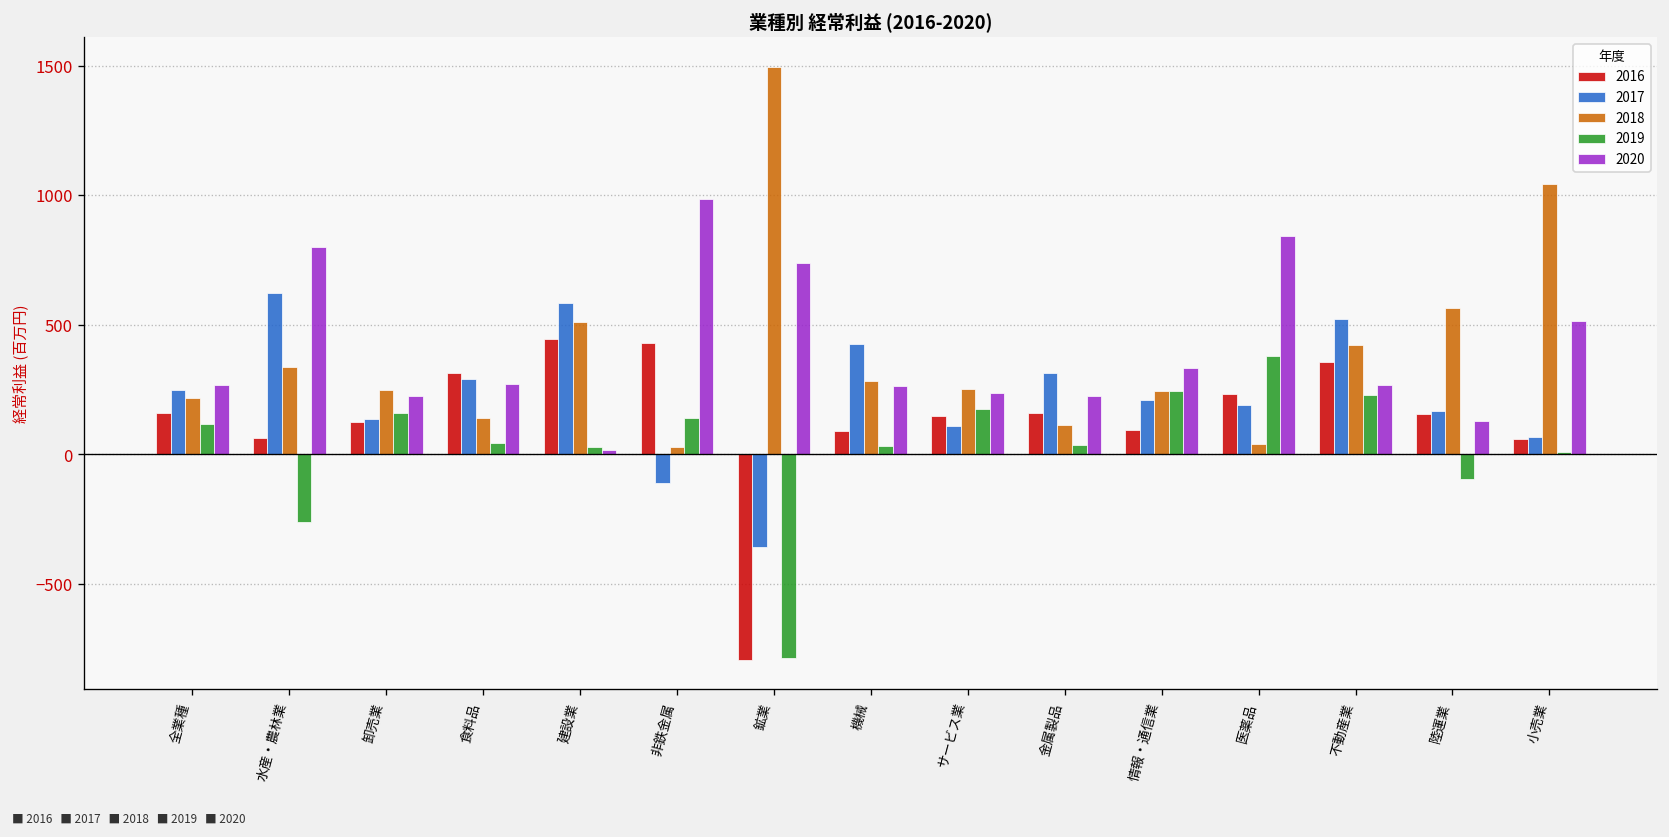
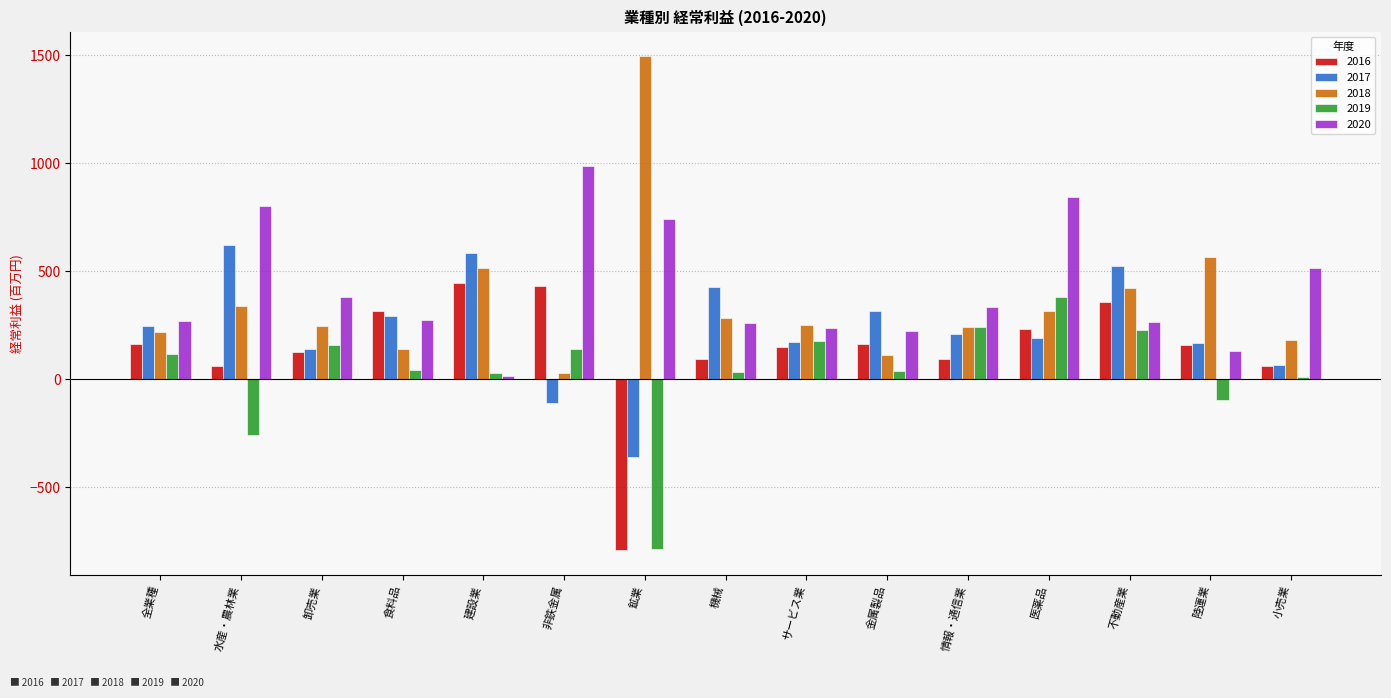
  {
    "2016": {
      "全業種": 160,
      "水産・農林業": 60,
      "卸売業": 130,
      "食料品": 320,
      "建設業": 450,
      "非鉄金属": 430,
      "鉱業": -790,
      "機械": 90,
      "サービス業": 150,
      "金属製品": 160,
      "情報・通信業": 90,
      "医薬品": 230,
      "不動産業": 360,
      "陸運業": 160,
      "小売業": 60
    },
    "2017": {
      "全業種": 250,
      "水産・農林業": 620,
      "卸売業": 140,
      "食料品": 290,
      "建設業": 580,
      "非鉄金属": -110,
      "鉱業": -360,
      "機械": 430,
-     "サービス業": 110,
+     "サービス業": 170,
      "金属製品": 310,
      "情報・通信業": 210,
      "医薬品": 190,
      "不動産業": 520,
      "陸運業": 170,
      "小売業": 70
    },
    "2018": {
      "全業種": 220,
      "水産・農林業": 340,
      "卸売業": 250,
      "食料品": 140,
      "建設業": 510,
      "非鉄金属": 30,
      "鉱業": 1500,
      "機械": 280,
      "サービス業": 250,
      "金属製品": 110,
      "情報・通信業": 240,
-     "医薬品": 40,
+     "医薬品": 320,
      "不動産業": 420,
      "陸運業": 560,
-     "小売業": 1040
+     "小売業": 180
    },
    "2019": {
      "全業種": 120,
      "水産・農林業": -260,
      "卸売業": 160,
      "食料品": 40,
      "建設業": 30,
      "非鉄金属": 140,
      "鉱業": -790,
      "機械": 30,
      "サービス業": 180,
      "金属製品": 40,
      "情報・通信業": 240,
      "医薬品": 380,
      "不動産業": 230,
      "陸運業": -90
    },
    "2020": {
      "全業種": 270,
      "水産・農林業": 800,
-     "卸売業": 230,
+     "卸売業": 380,
      "食料品": 270,
      "建設業": 20,
      "非鉄金属": 990,
      "鉱業": 740,
      "機械": 260,
      "サービス業": 240,
      "金属製品": 220,
      "情報・通信業": 330,
      "医薬品": 840,
      "不動産業": 270,
      "陸運業": 130,
      "小売業": 510
    }
  }
